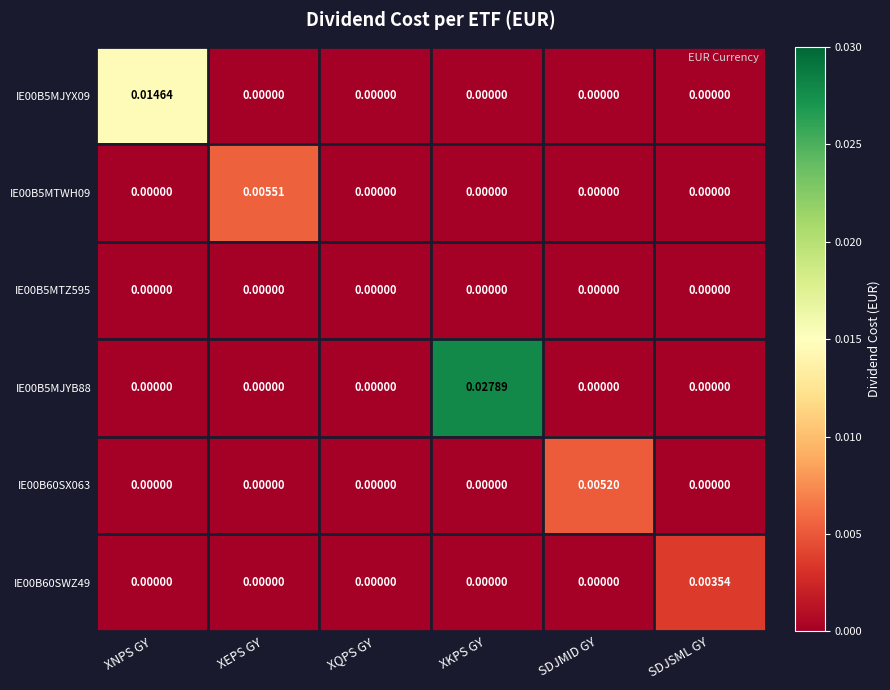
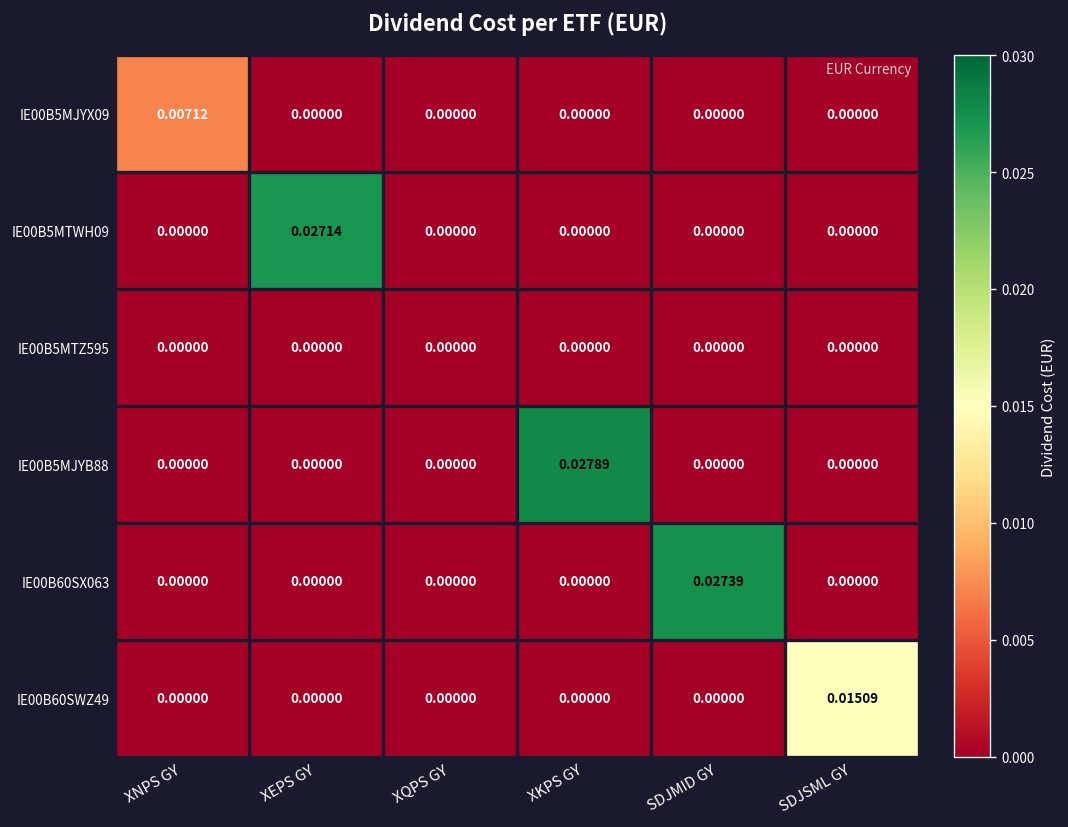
  {
    "IE00B5MJYX09": {
-     "XNPS GY": 0.01464,
+     "XNPS GY": 0.00712,
      "XEPS GY": 0.00000,
      "XQPS GY": 0.00000,
      "XKPS GY": 0.00000,
      "SDJMID GY": 0.00000
    },
    "IE00B5MTWH09": {
      "XNPS GY": 0.00000,
-     "XEPS GY": 0.00551,
+     "XEPS GY": 0.02714,
      "XQPS GY": 0.00000,
      "XKPS GY": 0.00000,
      "SDJMID GY": 0.00000,
      "SDJSML GY": 0.00000
    },
    "IE00B5MTZ595": {
      "XNPS GY": 0.00000,
      "XEPS GY": 0.00000,
      "XQPS GY": 0.00000,
      "XKPS GY": 0.00000,
      "SDJMID GY": 0.00000,
      "SDJSML GY": 0.00000
    },
    "IE00B5MJYB88": {
      "XNPS GY": 0.00000,
      "XEPS GY": 0.00000,
      "XQPS GY": 0.00000,
      "XKPS GY": 0.02789,
      "SDJMID GY": 0.00000,
      "SDJSML GY": 0.00000
    },
    "IE00B60SX063": {
      "XNPS GY": 0.00000,
      "XEPS GY": 0.00000,
      "XQPS GY": 0.00000,
      "XKPS GY": 0.00000,
-     "SDJMID GY": 0.00520,
+     "SDJMID GY": 0.02739,
      "SDJSML GY": 0.00000
    },
    "IE00B60SWZ49": {
      "XNPS GY": 0.00000,
      "XEPS GY": 0.00000,
      "XQPS GY": 0.00000,
      "XKPS GY": 0.00000,
      "SDJMID GY": 0.00000,
-     "SDJSML GY": 0.00354
+     "SDJSML GY": 0.01509
    }
  }
